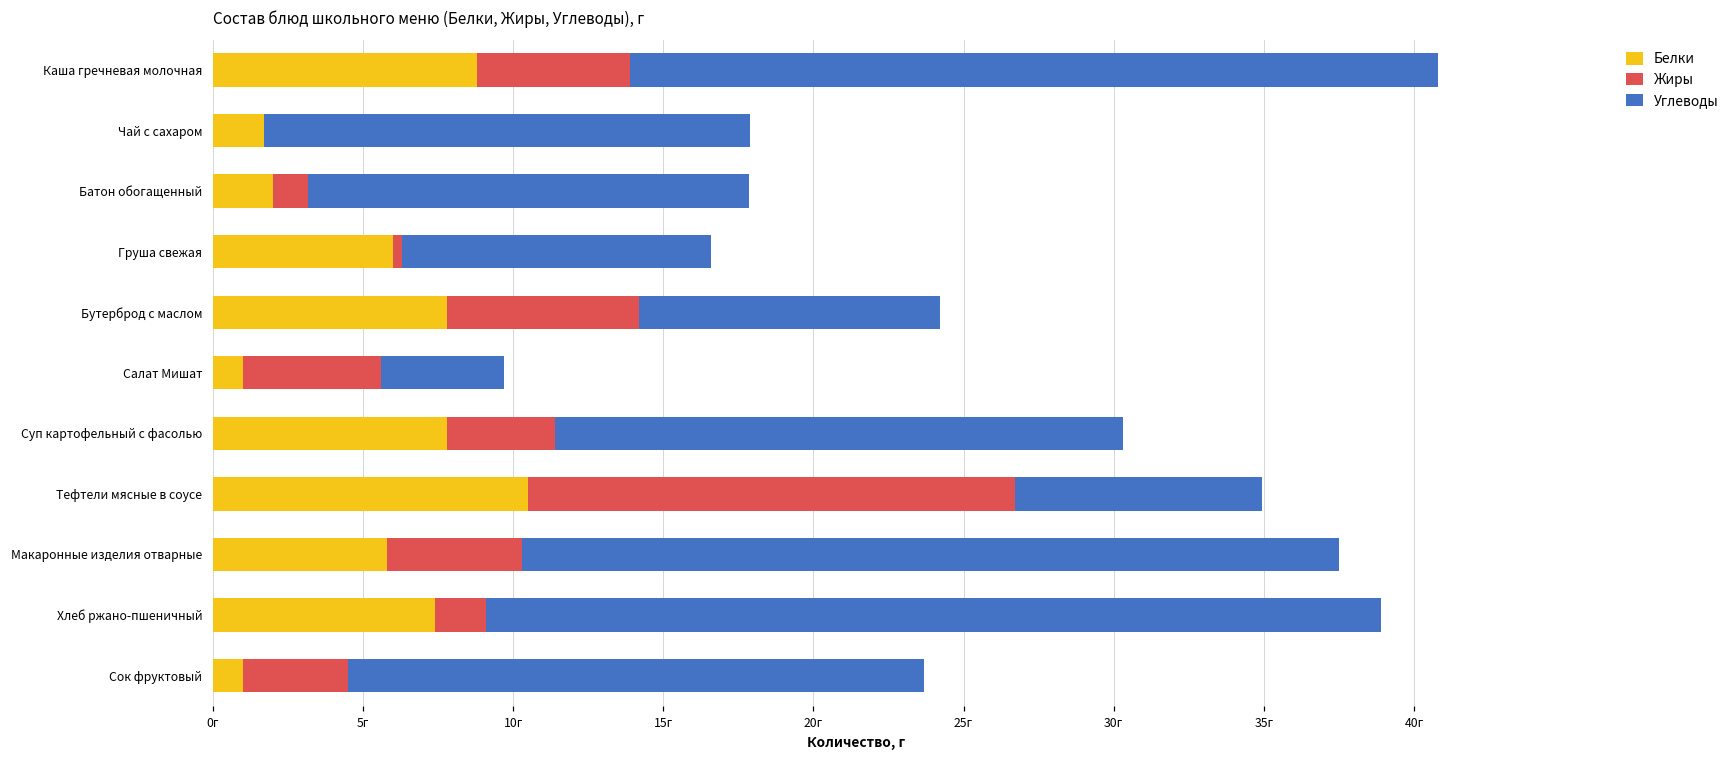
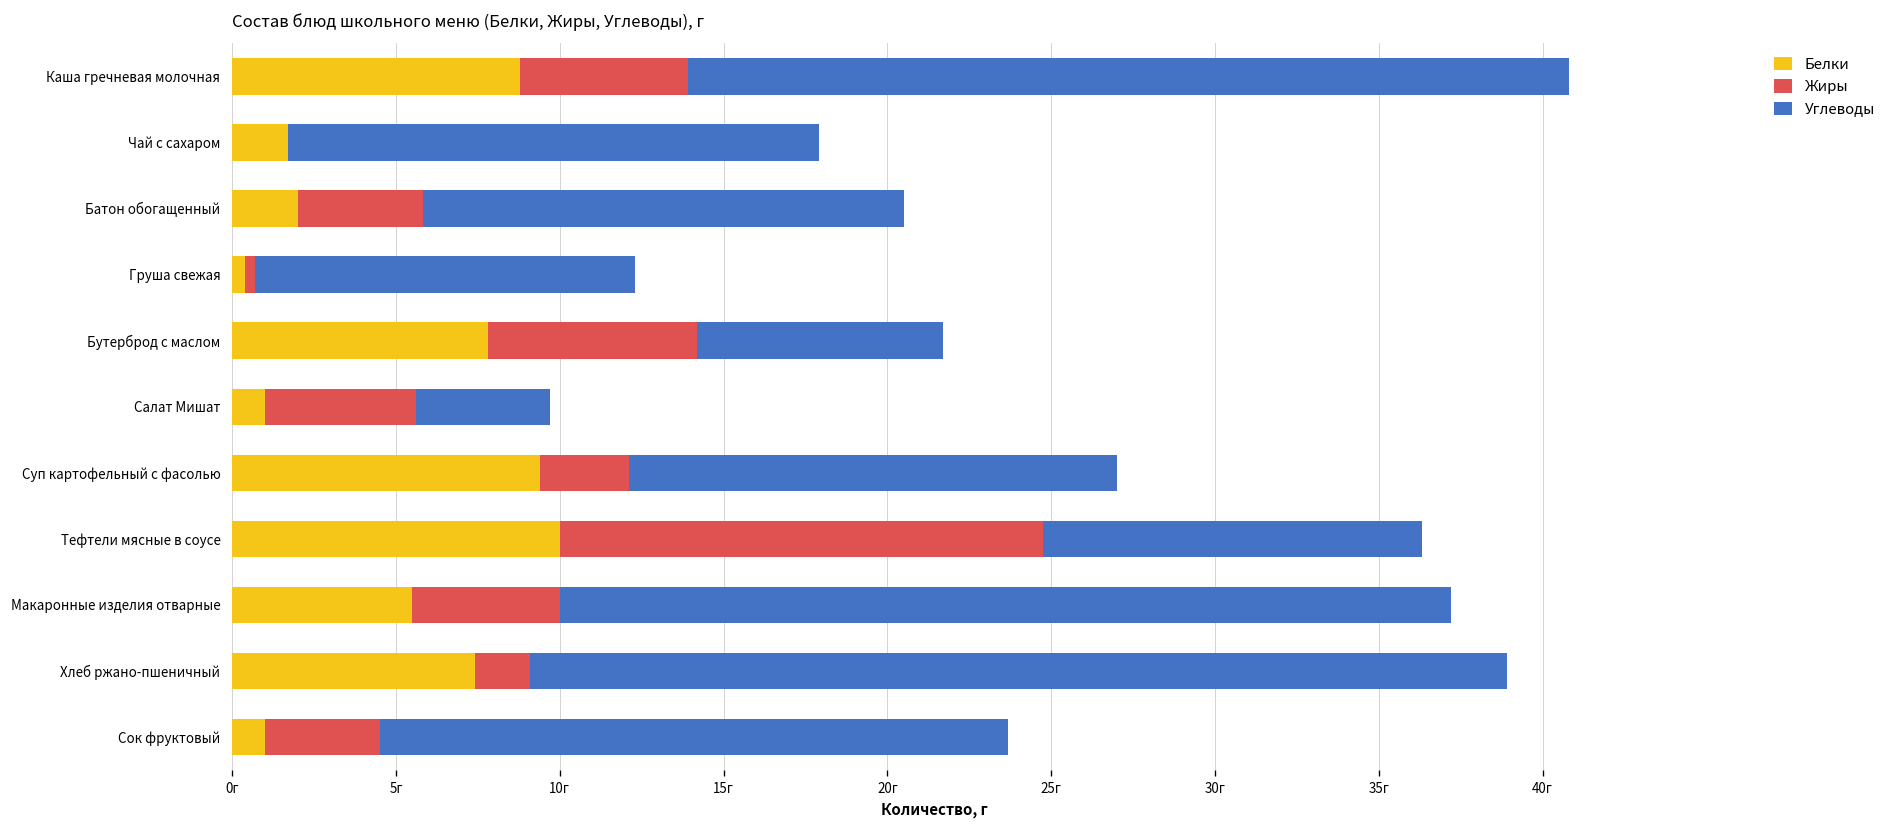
  {
    "Белки": {
      "Каша гречневая молочная": "8.8г",
      "Чай с сахаром": "1.7г",
      "Батон обогащенный": "2.0г",
-     "Груша свежая": "6.0г",
+     "Груша свежая": "0.4г",
      "Бутерброд с маслом": "7.8г",
      "Салат Мишат": "1.0г",
-     "Суп картофельный с фасолью": "7.8г",
-     "Тефтели мясные в соусе": "10.5г",
-     "Макаронные изделия отварные": "5.8г",
+     "Суп картофельный с фасолью": "9.4г",
+     "Тефтели мясные в соусе": "10.0г",
+     "Макаронные изделия отварные": "5.5г",
      "Хлеб ржано-пшеничный": "7.4г",
      "Сок фруктовый": "1.0г"
    },
    "Жиры": {
      "Каша гречневая молочная": "5.1г",
      "Чай с сахаром": "0.0г",
-     "Батон обогащенный": "1.2г",
+     "Батон обогащенный": "3.8г",
      "Груша свежая": "0.3г",
      "Бутерброд с маслом": "6.4г",
      "Салат Мишат": "4.6г",
-     "Суп картофельный с фасолью": "3.6г",
-     "Тефтели мясные в соусе": "16.2г",
+     "Суп картофельный с фасолью": "2.7г",
+     "Тефтели мясные в соусе": "14.8г",
      "Макаронные изделия отварные": "4.5г",
      "Хлеб ржано-пшеничный": "1.7г",
      "Сок фруктовый": "3.5г"
    },
    "Углеводы": {
      "Каша гречневая молочная": "26.9г",
      "Чай с сахаром": "16.2г",
      "Батон обогащенный": "14.7г",
-     "Груша свежая": "10.3г",
-     "Бутерброд с маслом": "10.0г",
+     "Груша свежая": "11.6г",
+     "Бутерброд с маслом": "7.5г",
      "Салат Мишат": "4.1г",
-     "Суп картофельный с фасолью": "18.9г",
-     "Тефтели мясные в соусе": "8.2г",
+     "Суп картофельный с фасолью": "14.9г",
+     "Тефтели мясные в соусе": "11.6г",
      "Макаронные изделия отварные": "27.2г",
      "Хлеб ржано-пшеничный": "29.8г",
      "Сок фруктовый": "19.2г"
    }
  }
